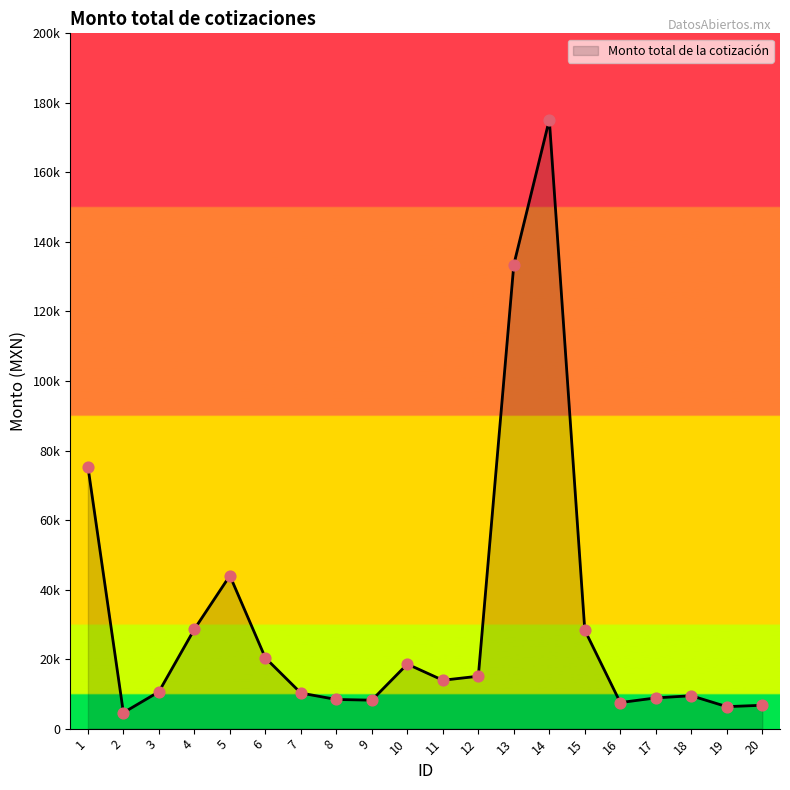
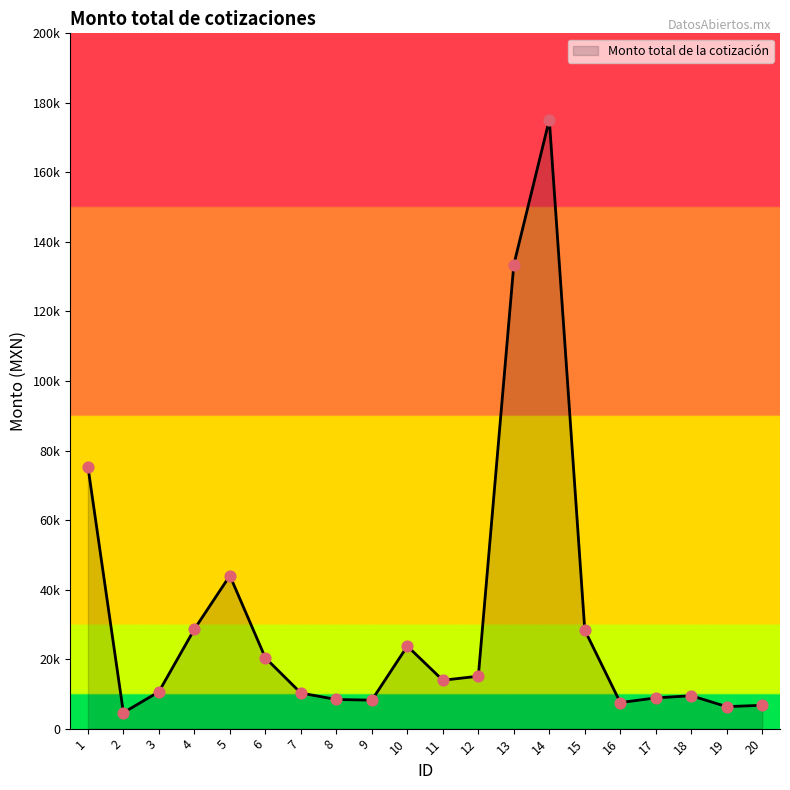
  {
    "1": 75000,
    "2": 5000,
    "3": 11000,
    "4": 29000,
    "5": 44000,
    "6": 20000,
    "7": 10000,
    "8": 8000,
    "9": 8000,
-   "10": 19000,
+   "10": 24000,
    "11": 14000,
    "12": 15000,
    "13": 133000,
    "14": 175000,
    "15": 28000,
    "16": 7000,
    "17": 9000,
    "18": 9000,
    "19": 6000,
    "20": 7000
  }
